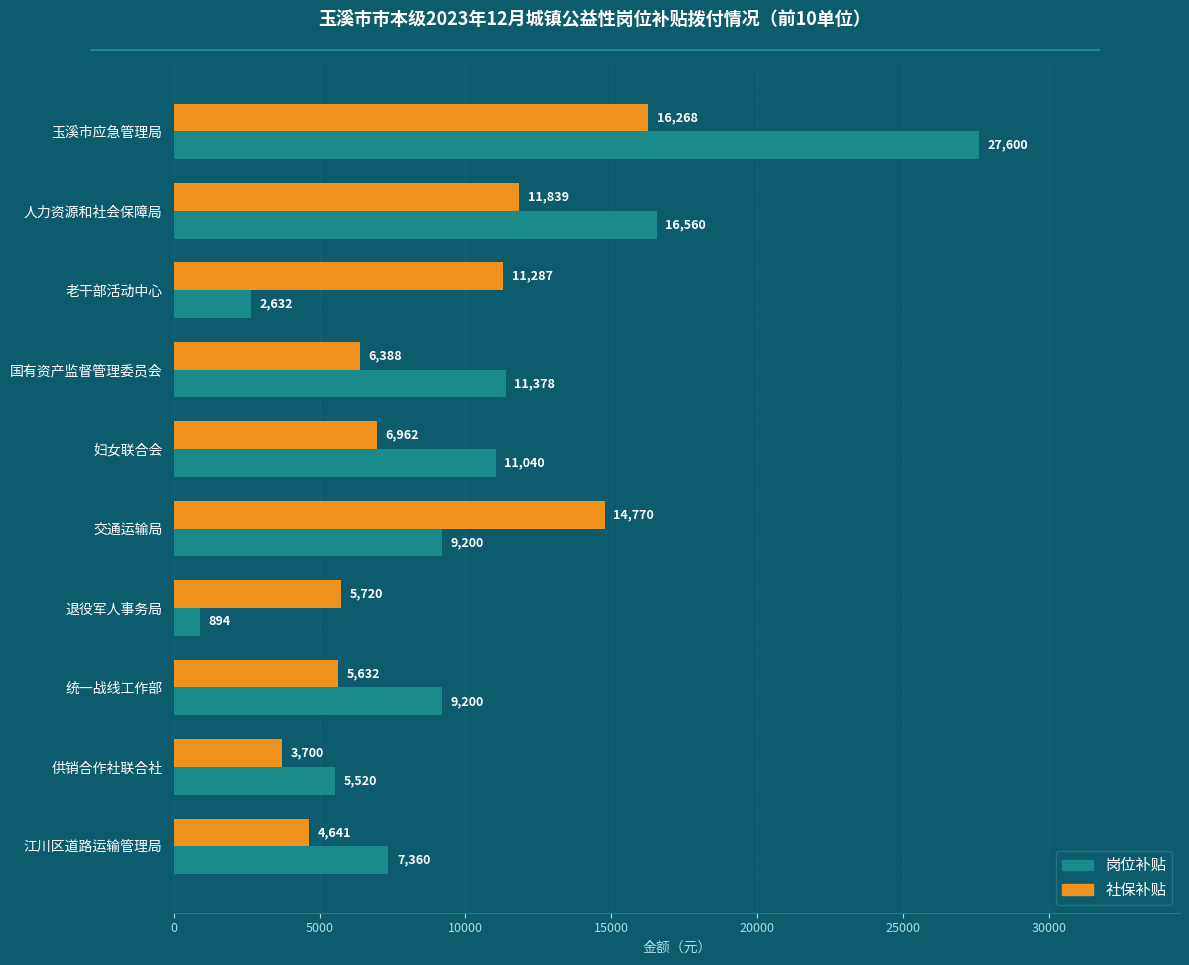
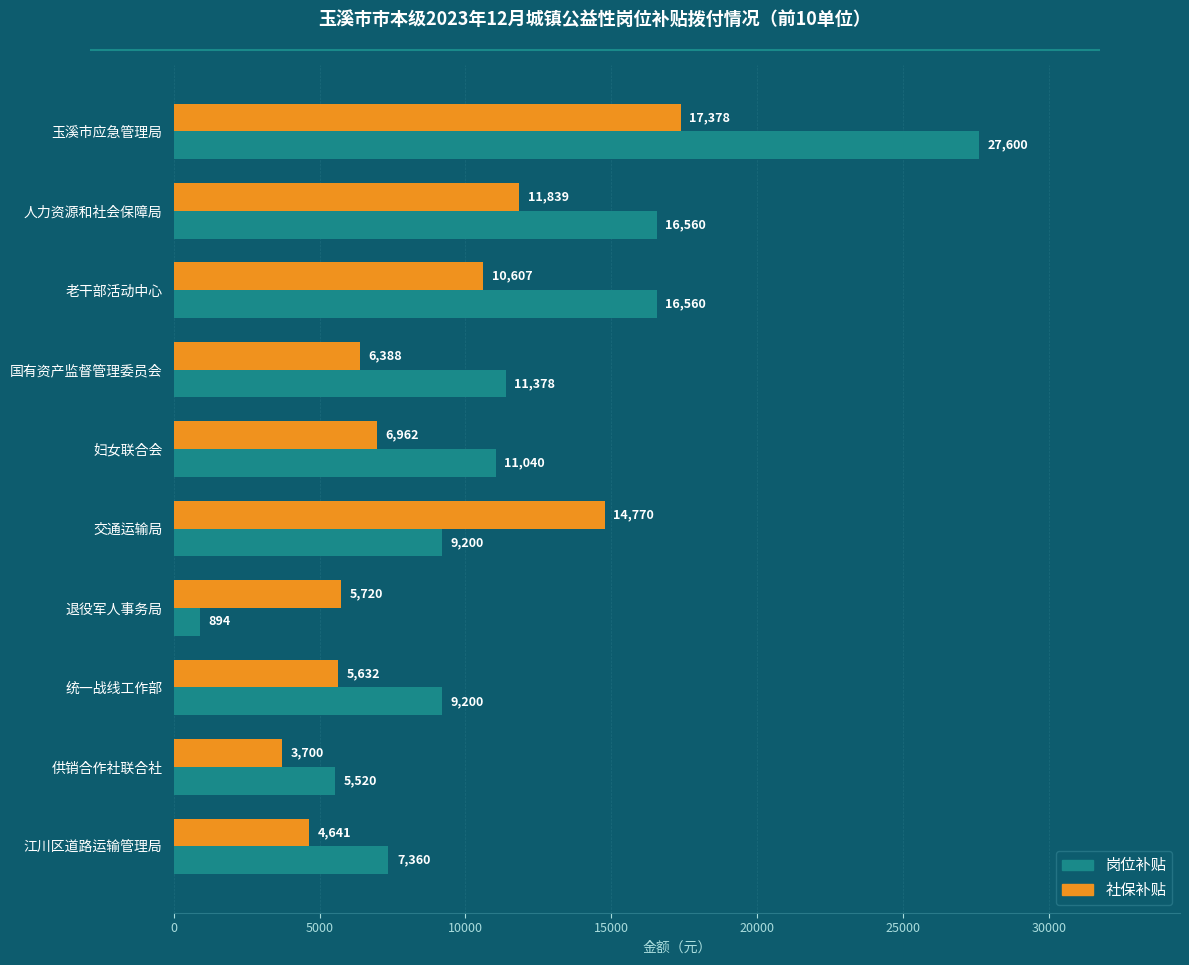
  {
    "岗位补贴": {
      "玉溪市应急管理局": "27,600",
      "人力资源和社会保障局": "16,560",
-     "老干部活动中心": "2,632",
+     "老干部活动中心": "16,560",
      "国有资产监督管理委员会": "11,378",
      "妇女联合会": "11,040",
      "交通运输局": "9,200",
      "退役军人事务局": "894",
      "统一战线工作部": "9,200",
      "供销合作社联合社": "5,520",
      "江川区道路运输管理局": "7,360"
    },
    "社保补贴": {
-     "玉溪市应急管理局": "16,268",
+     "玉溪市应急管理局": "17,378",
      "人力资源和社会保障局": "11,839",
-     "老干部活动中心": "11,287",
+     "老干部活动中心": "10,607",
      "国有资产监督管理委员会": "6,388",
      "妇女联合会": "6,962",
      "交通运输局": "14,770",
      "退役军人事务局": "5,720",
      "统一战线工作部": "5,632",
      "供销合作社联合社": "3,700",
      "江川区道路运输管理局": "4,641"
    }
  }
